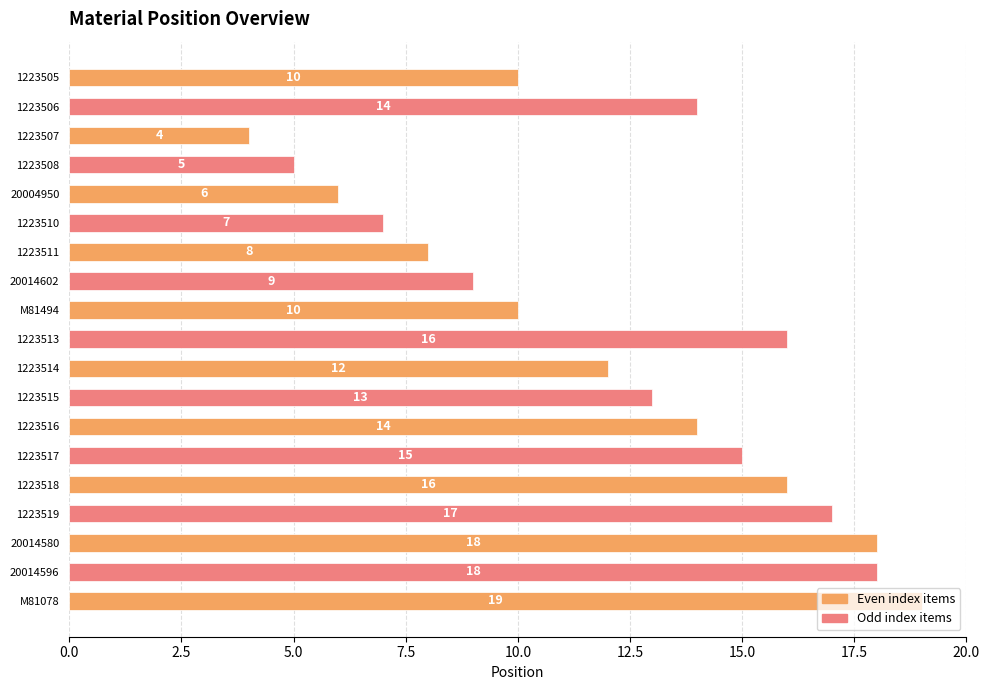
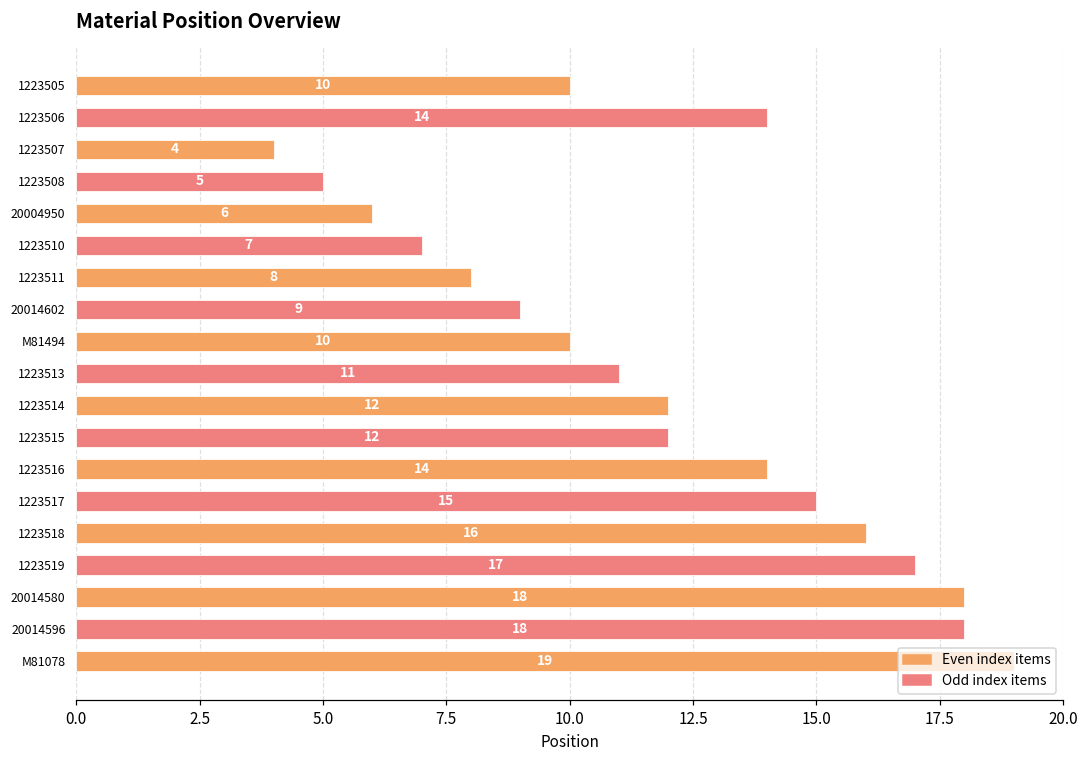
  {
    "1223505": 10,
    "1223506": 14,
    "1223507": 4,
    "1223508": 5,
    "20004950": 6,
    "1223510": 7,
    "1223511": 8,
    "20014602": 9,
    "M81494": 10,
-   "1223513": 16,
+   "1223513": 11,
    "1223514": 12,
-   "1223515": 13,
+   "1223515": 12,
    "1223516": 14,
    "1223517": 15,
    "1223518": 16,
    "1223519": 17,
    "20014580": 18,
    "20014596": 18
  }
